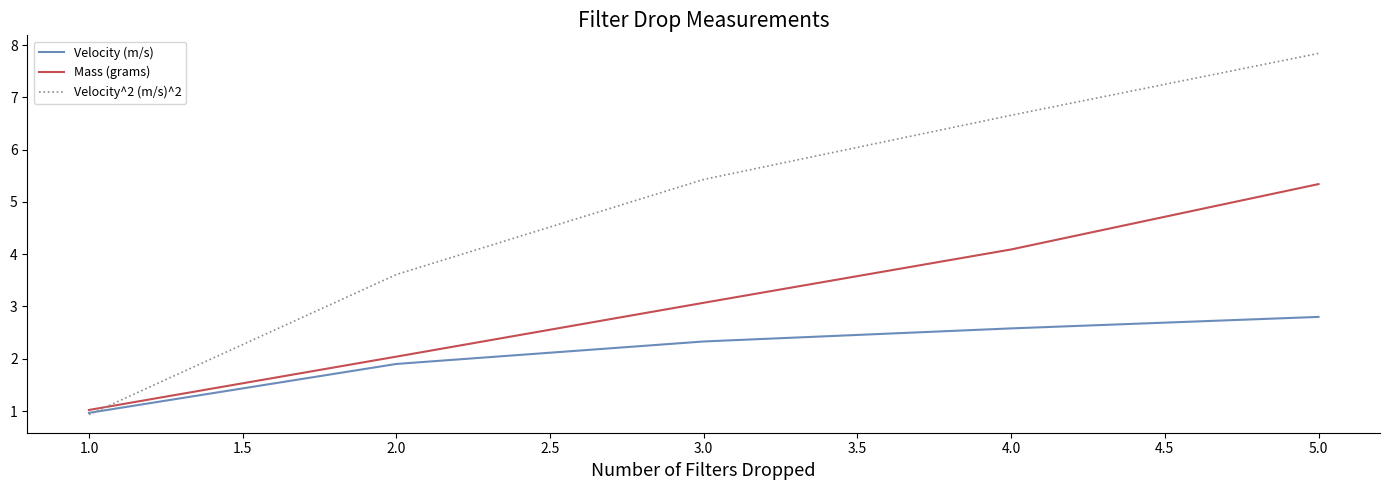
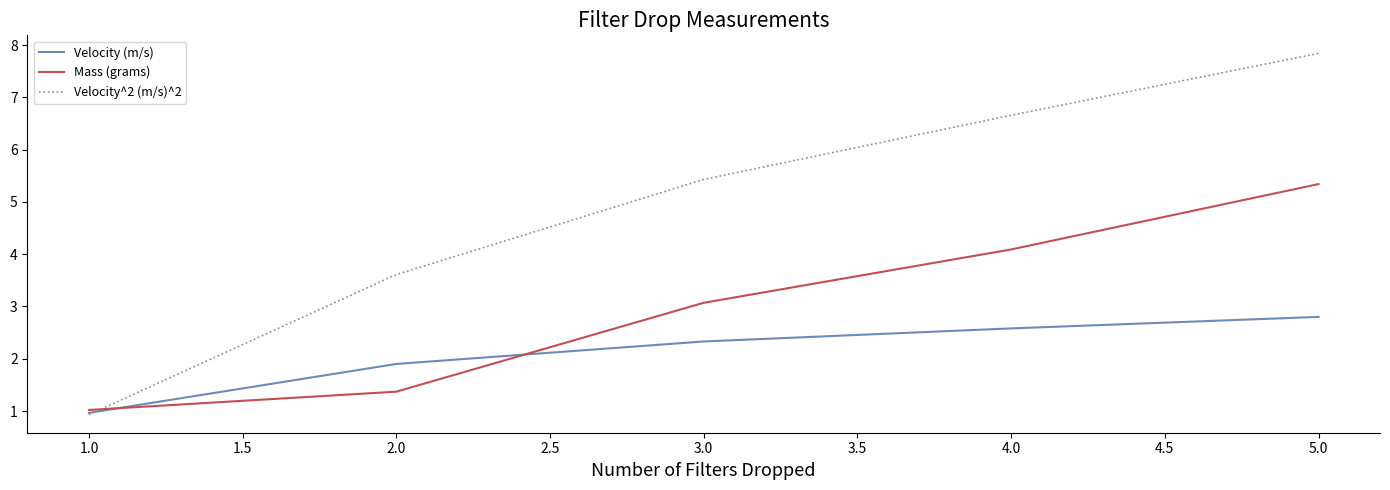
  {
    "Mass (grams)": {
      "1.0": 1.0,
-     "2.0": 2.0,
+     "2.0": 1.4,
      "3.0": 3.1,
      "4.0": 4.1,
      "5.0": 5.3
    }
  }
